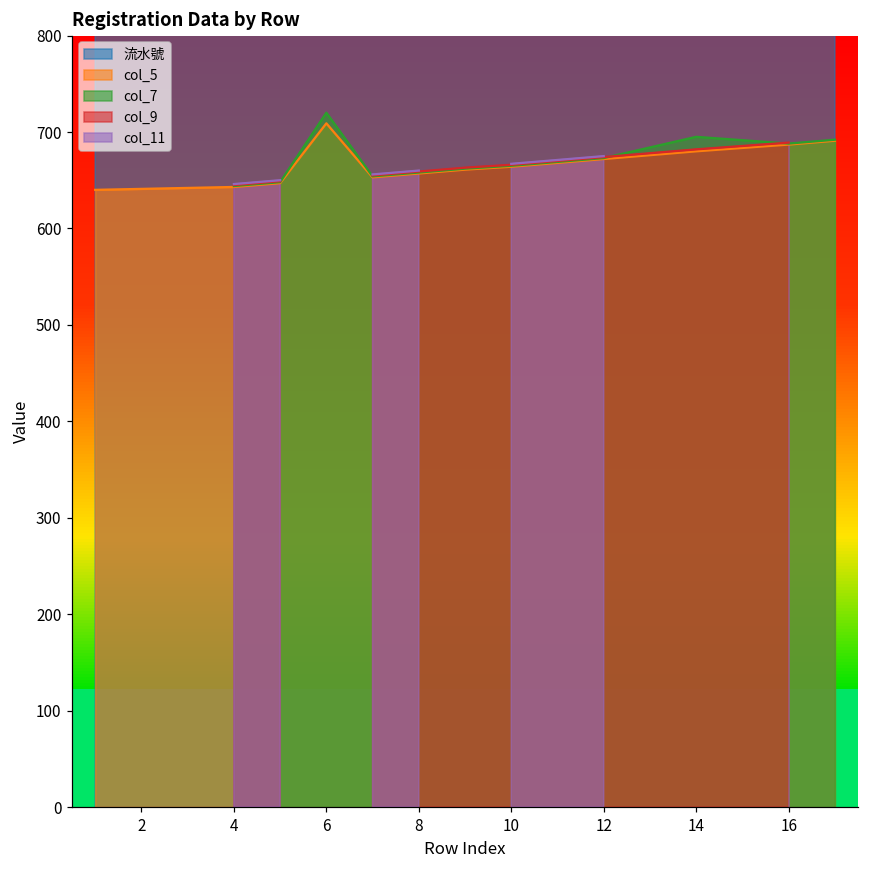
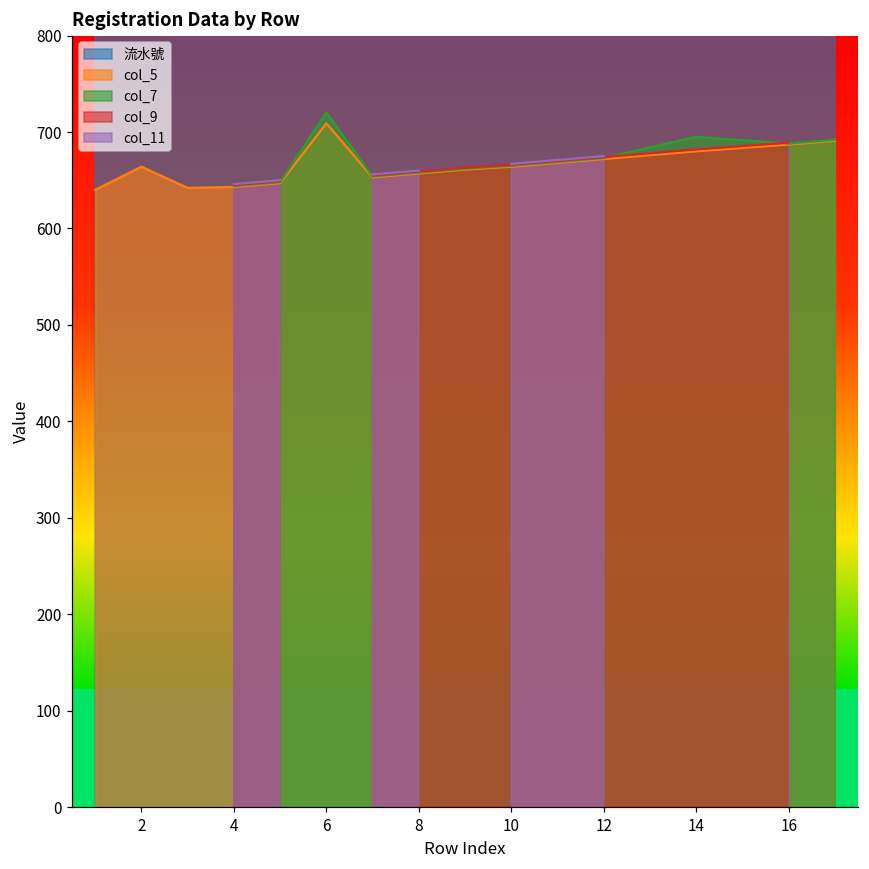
  {
    "col_5": {
-     "2": 640,
+     "2": 660,
      "6": 710
    },
    "col_7": {
      "6": 720,
      "14": 700
    }
  }
